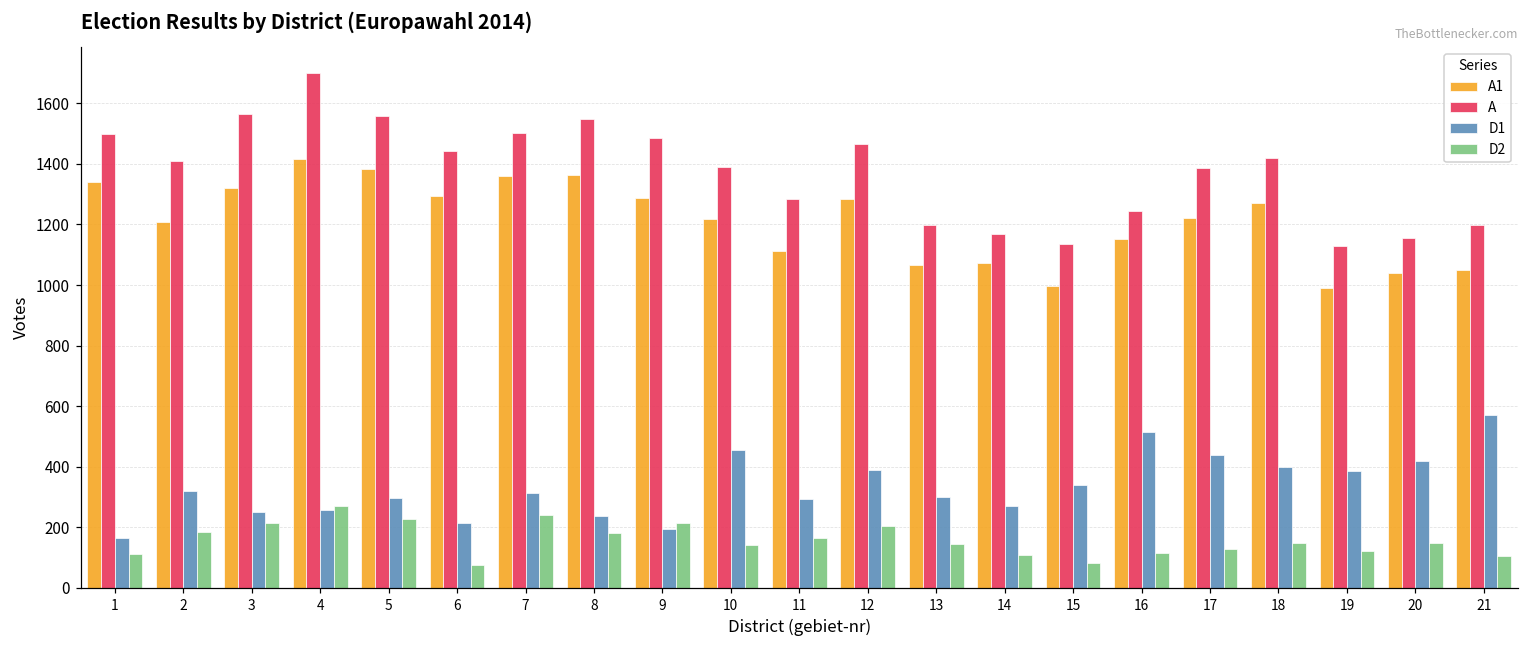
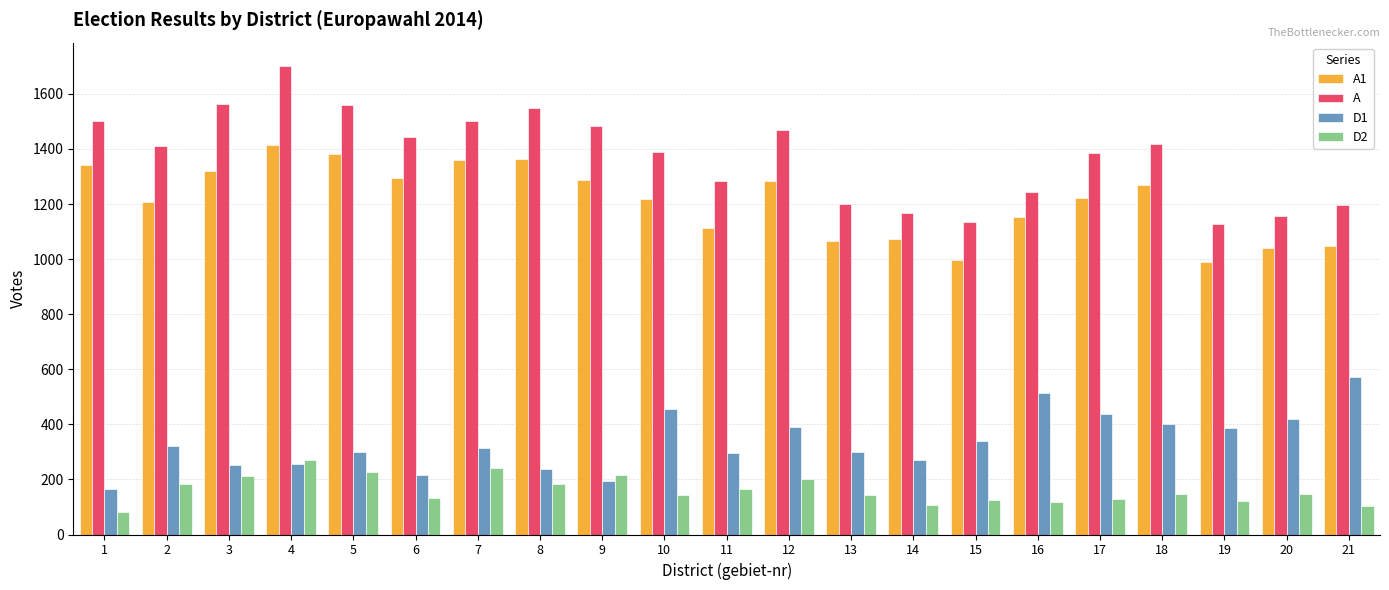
  {
    "A1": {
      "1": 1340,
      "2": 1210,
      "3": 1320,
      "4": 1420,
      "5": 1380,
      "6": 1290,
      "7": 1360,
      "8": 1360,
      "9": 1290,
      "10": 1220,
      "11": 1110,
      "12": 1290,
      "13": 1070,
      "14": 1070,
      "15": 1000,
      "16": 1150,
      "17": 1220,
      "18": 1270,
      "19": 990,
      "20": 1040,
      "21": 1050
    },
    "A": {
      "1": 1500,
      "2": 1410,
      "3": 1560,
      "4": 1700,
      "5": 1560,
      "6": 1440,
      "7": 1500,
      "8": 1550,
      "9": 1480,
      "10": 1390,
      "11": 1280,
      "12": 1470,
      "13": 1200,
      "14": 1170,
      "15": 1140,
      "16": 1240,
      "17": 1390,
      "18": 1420,
      "19": 1130,
      "20": 1160,
      "21": 1200
    },
    "D1": {
      "1": 160,
      "2": 320,
      "3": 250,
      "4": 260,
      "5": 300,
      "6": 220,
      "7": 310,
      "8": 240,
      "9": 200,
      "10": 460,
      "11": 300,
      "12": 390,
      "13": 300,
      "14": 270,
      "15": 340,
      "16": 520,
      "17": 440,
      "18": 400,
      "19": 390,
      "20": 420,
      "21": 570
    },
    "D2": {
-     "1": 110,
+     "1": 80,
      "2": 180,
      "3": 210,
      "4": 270,
      "5": 230,
-     "6": 80,
+     "6": 130,
      "7": 240,
      "8": 180,
      "9": 220,
      "10": 140,
      "11": 170,
      "12": 200,
      "13": 140,
      "14": 110,
-     "15": 80,
+     "15": 130,
      "16": 120,
      "17": 130,
      "18": 150,
      "19": 120,
      "20": 150,
      "21": 100
    }
  }
